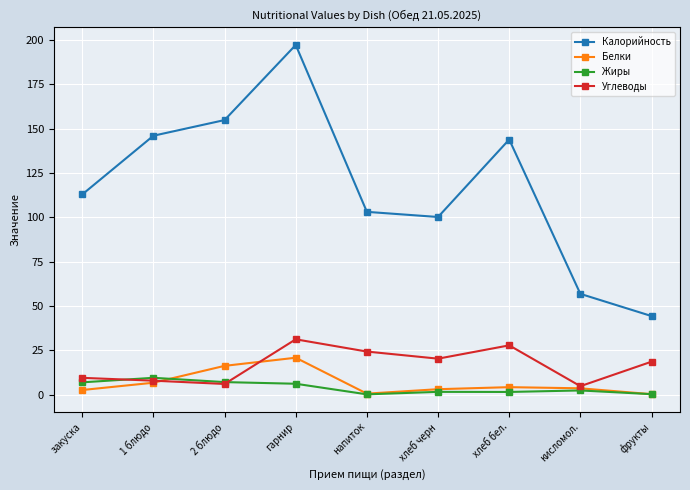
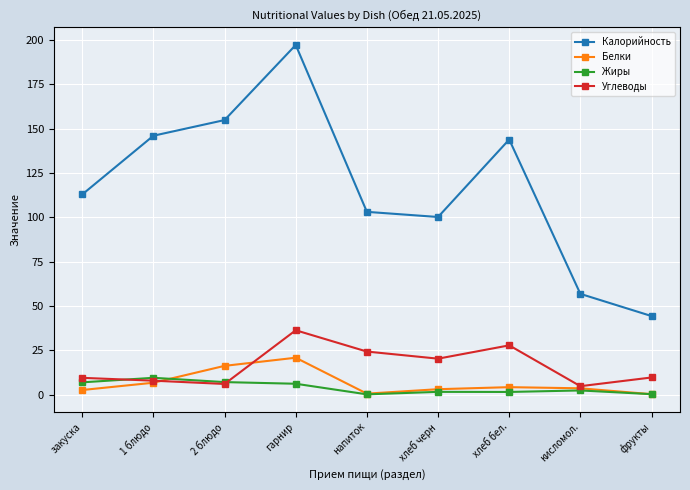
  {
    "Калорийность": {
      "закуска": 113,
      "1 блюдо": 146,
      "2 блюдо": 155,
      "гарнир": 197,
      "напиток": 103,
      "хлеб черн": 100,
      "хлеб бел.": 144,
      "кисломол.": 57,
      "фрукты": 44
    },
    "Белки": {
      "закуска": 3,
      "2 блюдо": 16,
      "гарнир": 21,
      "хлеб черн": 3,
      "хлеб бел.": 4
    },
    "Жиры": {
      "закуска": 7,
      "1 блюдо": 10,
      "гарнир": 6,
      "хлеб черн": 2,
      "хлеб бел.": 2
    },
    "Углеводы": {
      "закуска": 10,
-     "гарнир": 31,
+     "гарнир": 36,
      "напиток": 24,
      "хлеб черн": 20,
      "хлеб бел.": 28,
-     "фрукты": 19
+     "фрукты": 10
    }
  }
